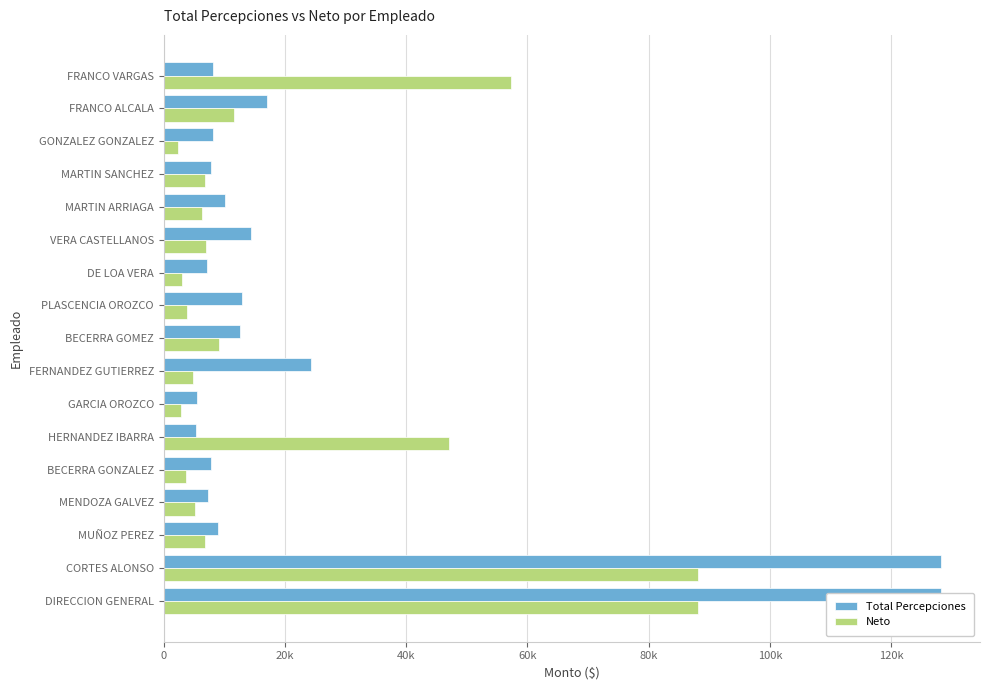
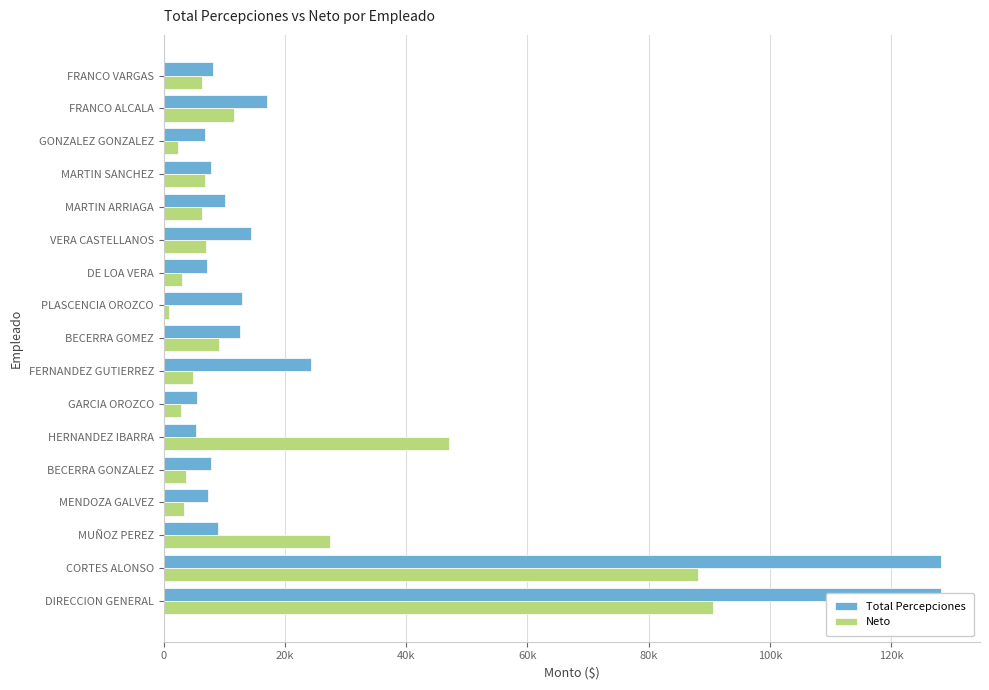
  {
    "Total Percepciones": {
      "FRANCO VARGAS": 8000,
      "FRANCO ALCALA": 17000,
-     "GONZALEZ GONZALEZ": 8000,
+     "GONZALEZ GONZALEZ": 7000,
      "MARTIN SANCHEZ": 8000,
      "MARTIN ARRIAGA": 10000,
      "VERA CASTELLANOS": 14000,
      "DE LOA VERA": 7000,
      "PLASCENCIA OROZCO": 13000,
      "BECERRA GOMEZ": 13000,
      "FERNANDEZ GUTIERREZ": 24000,
      "GARCIA OROZCO": 5000,
      "HERNANDEZ IBARRA": 5000,
      "BECERRA GONZALEZ": 8000,
      "MENDOZA GALVEZ": 7000,
      "MUÑOZ PEREZ": 9000,
      "CORTES ALONSO": 128000
    },
    "Neto": {
-     "FRANCO VARGAS": 57000,
+     "FRANCO VARGAS": 6000,
      "FRANCO ALCALA": 12000,
      "GONZALEZ GONZALEZ": 2000,
      "MARTIN SANCHEZ": 7000,
      "MARTIN ARRIAGA": 6000,
      "VERA CASTELLANOS": 7000,
      "DE LOA VERA": 3000,
-     "PLASCENCIA OROZCO": 4000,
+     "PLASCENCIA OROZCO": 1000,
      "BECERRA GOMEZ": 9000,
      "FERNANDEZ GUTIERREZ": 5000,
      "GARCIA OROZCO": 3000,
      "HERNANDEZ IBARRA": 47000,
      "BECERRA GONZALEZ": 4000,
-     "MENDOZA GALVEZ": 5000,
-     "MUÑOZ PEREZ": 7000,
+     "MENDOZA GALVEZ": 3000,
+     "MUÑOZ PEREZ": 27000,
      "CORTES ALONSO": 88000,
-     "DIRECCION GENERAL": 88000
+     "DIRECCION GENERAL": 91000
    }
  }
